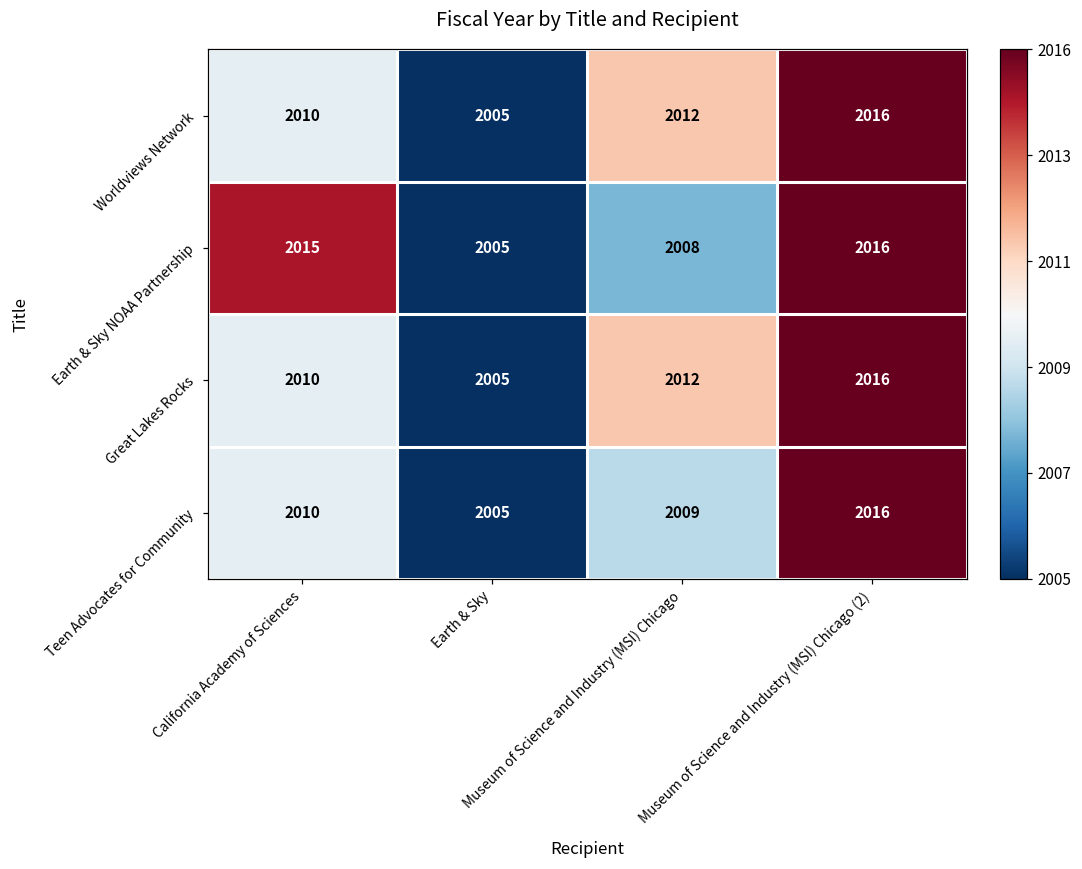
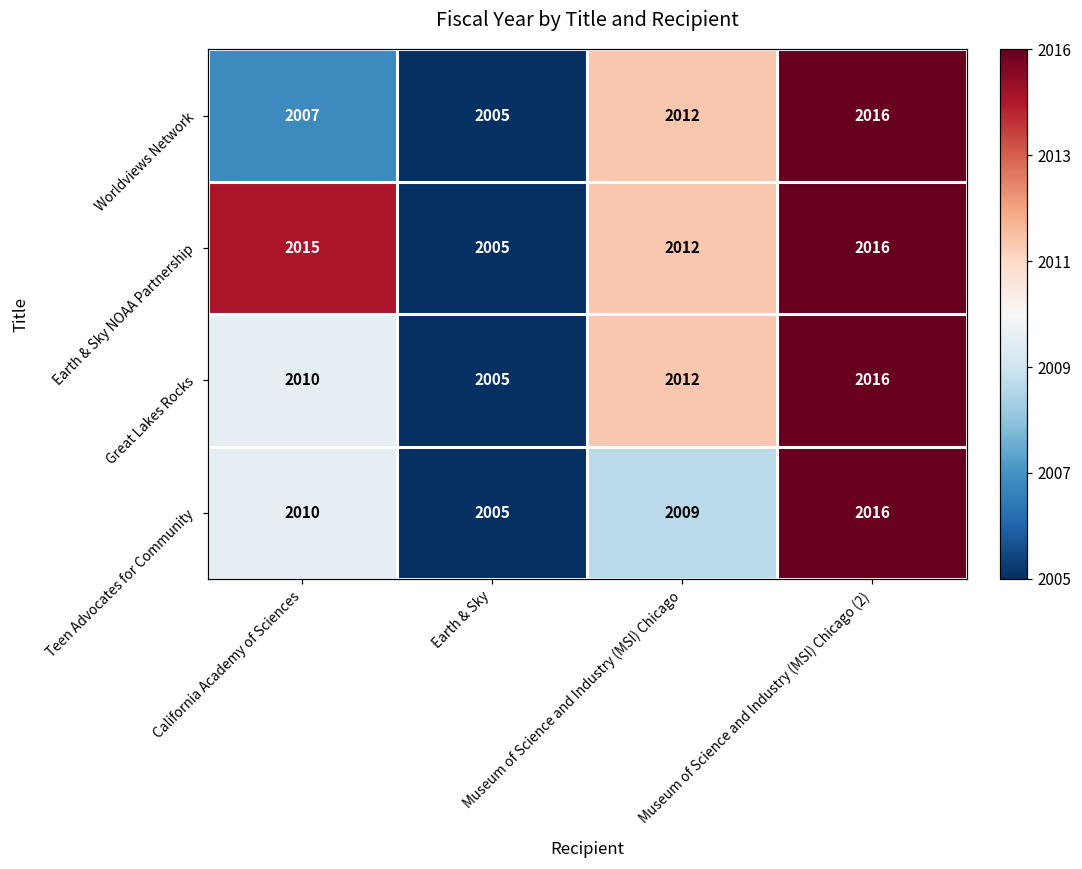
  {
    "Worldviews Network": {
-     "California Academy of Sciences": 2010,
+     "California Academy of Sciences": 2007,
      "Earth & Sky": 2005,
      "Museum of Science and Industry (MSI) Chicago": 2012,
      "Museum of Science and Industry (MSI) Chicago (2)": 2016
    },
    "Earth & Sky NOAA Partnership": {
      "California Academy of Sciences": 2015,
      "Earth & Sky": 2005,
-     "Museum of Science and Industry (MSI) Chicago": 2008,
+     "Museum of Science and Industry (MSI) Chicago": 2012,
      "Museum of Science and Industry (MSI) Chicago (2)": 2016
    },
    "Great Lakes Rocks": {
      "California Academy of Sciences": 2010,
      "Earth & Sky": 2005,
      "Museum of Science and Industry (MSI) Chicago": 2012,
      "Museum of Science and Industry (MSI) Chicago (2)": 2016
    },
    "Teen Advocates for Community": {
      "California Academy of Sciences": 2010,
      "Earth & Sky": 2005,
      "Museum of Science and Industry (MSI) Chicago": 2009,
      "Museum of Science and Industry (MSI) Chicago (2)": 2016
    }
  }
